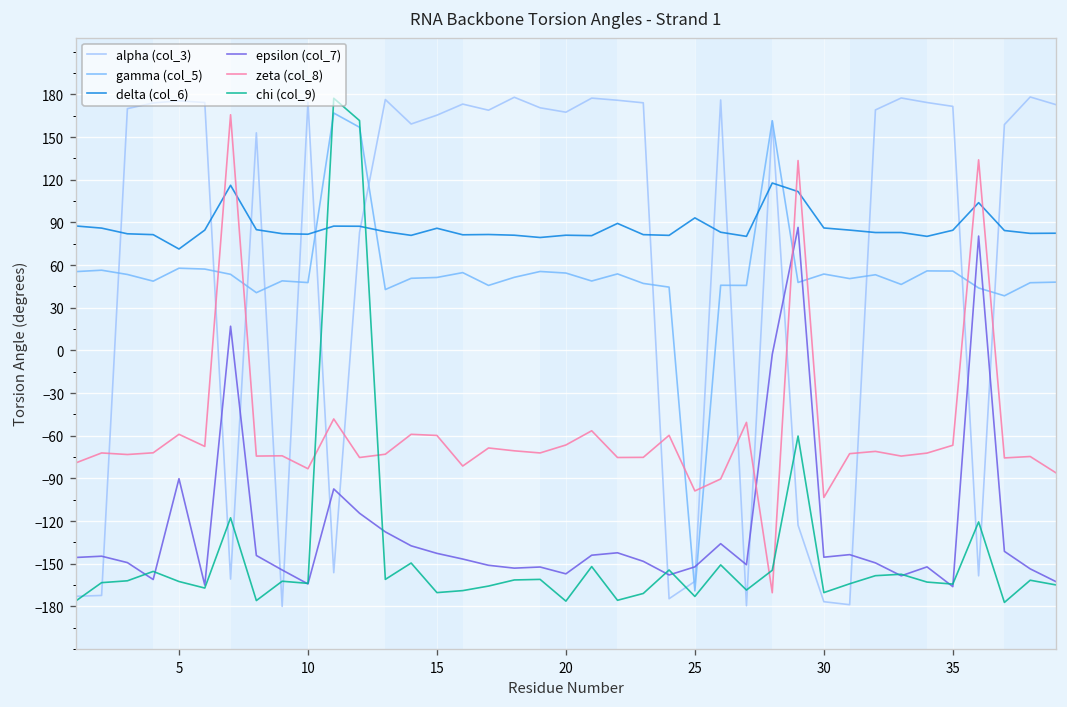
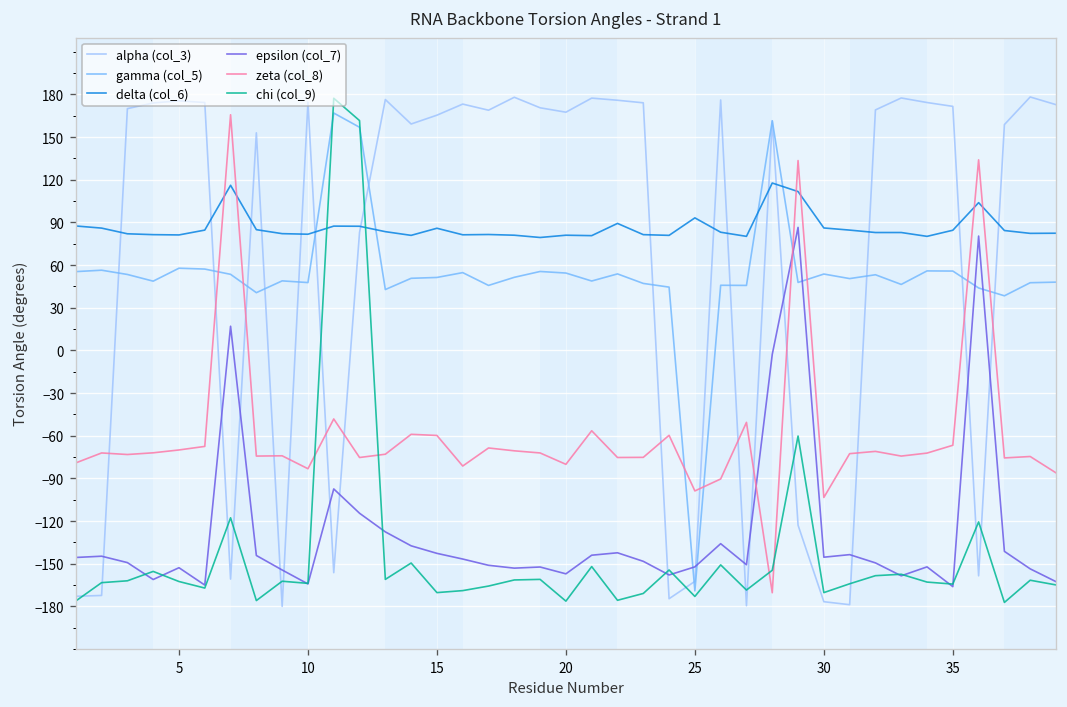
  {
    "delta (col_6)": {
-     "5": 71,
+     "5": 81,
      "10": 82,
      "15": 86,
      "20": 81,
      "25": 93,
      "30": 86,
      "35": 85
    },
    "epsilon (col_7)": {
-     "5": -90,
+     "5": -153,
      "15": -143,
      "20": -157,
      "25": -152,
      "30": -145
    },
    "zeta (col_8)": {
-     "5": -59,
+     "5": -70,
      "10": -83,
      "15": -60,
-     "20": -67,
+     "20": -80,
      "25": -99,
      "30": -103,
      "35": -67
    },
    "chi (col_9)": {
      "5": -163,
      "15": -170,
      "20": -176,
      "25": -173,
      "30": -170
    }
  }
